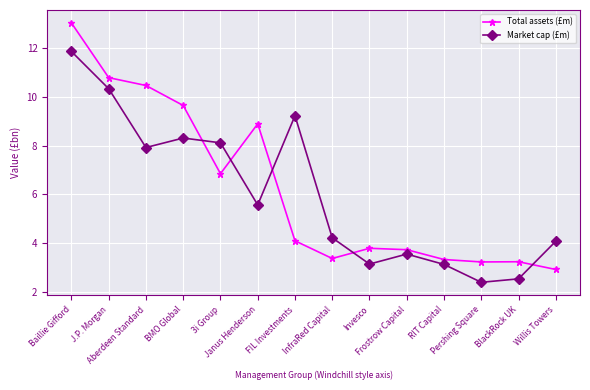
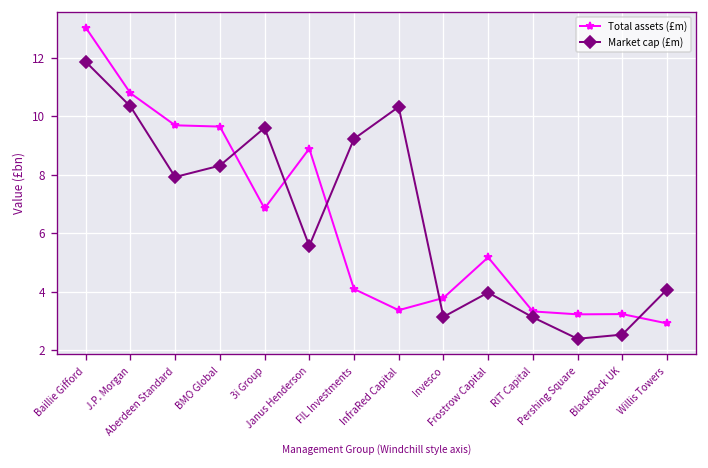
  {
    "Total assets (£m)": {
      "Baillie Gifford": 13.0,
      "J.P. Morgan": 10.8,
-     "Aberdeen Standard": 10.5,
+     "Aberdeen Standard": 9.7,
      "BMO Global": 9.6,
      "3i Group": 6.8,
      "Janus Henderson": 8.9,
      "FIL Investments": 4.1,
      "InfraRed Capital": 3.4,
      "Invesco": 3.8,
-     "Frostrow Capital": 3.7,
+     "Frostrow Capital": 5.2,
      "RIT Capital": 3.3,
      "Pershing Square": 3.2,
      "BlackRock UK": 3.2,
      "Willis Towers": 2.9
    },
    "Market cap (£m)": {
      "Baillie Gifford": 11.9,
      "J.P. Morgan": 10.3,
      "Aberdeen Standard": 7.9,
      "BMO Global": 8.3,
-     "3i Group": 8.1,
+     "3i Group": 9.6,
      "Janus Henderson": 5.6,
      "FIL Investments": 9.2,
-     "InfraRed Capital": 4.2,
+     "InfraRed Capital": 10.3,
      "Invesco": 3.1,
-     "Frostrow Capital": 3.5,
+     "Frostrow Capital": 4.0,
      "RIT Capital": 3.1,
      "Pershing Square": 2.4,
      "BlackRock UK": 2.5,
      "Willis Towers": 4.1
    }
  }
